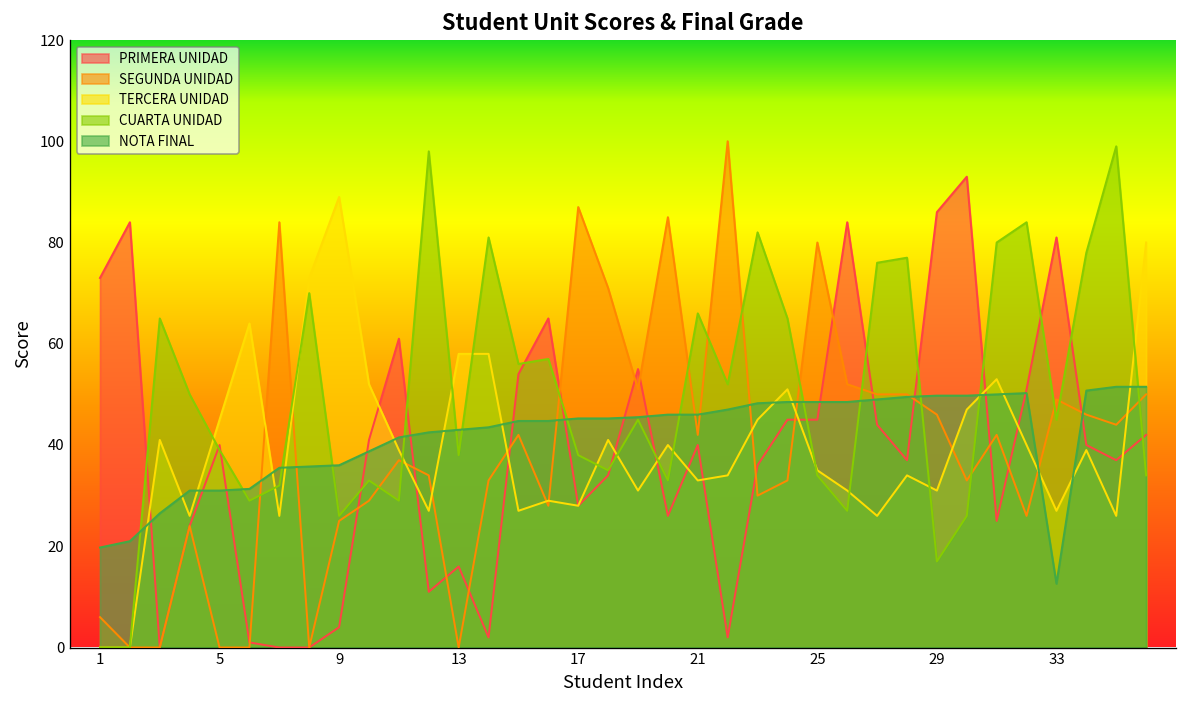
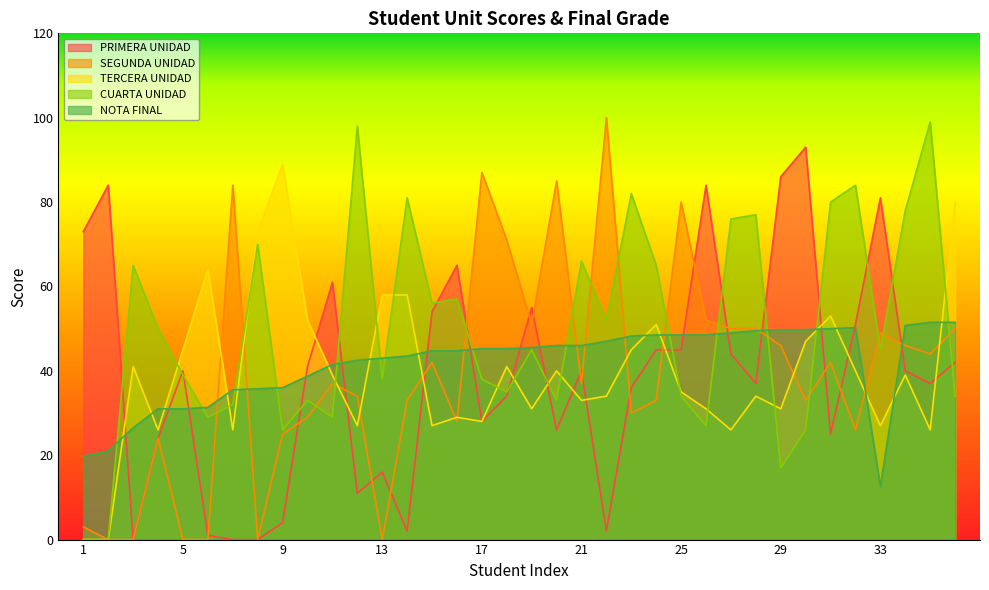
  {
    "PRIMERA UNIDAD": {
      "1": 73,
      "5": 40,
      "9": 4,
      "13": 16,
      "21": 40,
      "25": 45,
      "29": 86,
      "33": 81
    },
    "SEGUNDA UNIDAD": {
-     "1": 6,
+     "1": 3,
      "5": 0,
      "9": 25,
      "13": 0,
      "17": 87,
-     "21": 42,
+     "21": 37,
      "25": 80,
      "29": 46,
      "33": 49
    },
    "TERCERA UNIDAD": {
      "5": 45,
      "9": 89,
      "13": 58,
      "21": 33,
      "25": 35,
      "29": 31,
      "33": 27
    },
    "CUARTA UNIDAD": {
      "5": 39,
      "9": 26,
      "13": 38,
      "17": 38,
      "21": 66,
      "25": 34,
      "29": 17,
      "33": 45
    },
    "NOTA FINAL": {
      "1": 20,
      "5": 31,
      "9": 36,
      "13": 43,
      "17": 45,
      "21": 46,
      "25": 49,
      "29": 50,
      "33": 13
    }
  }
